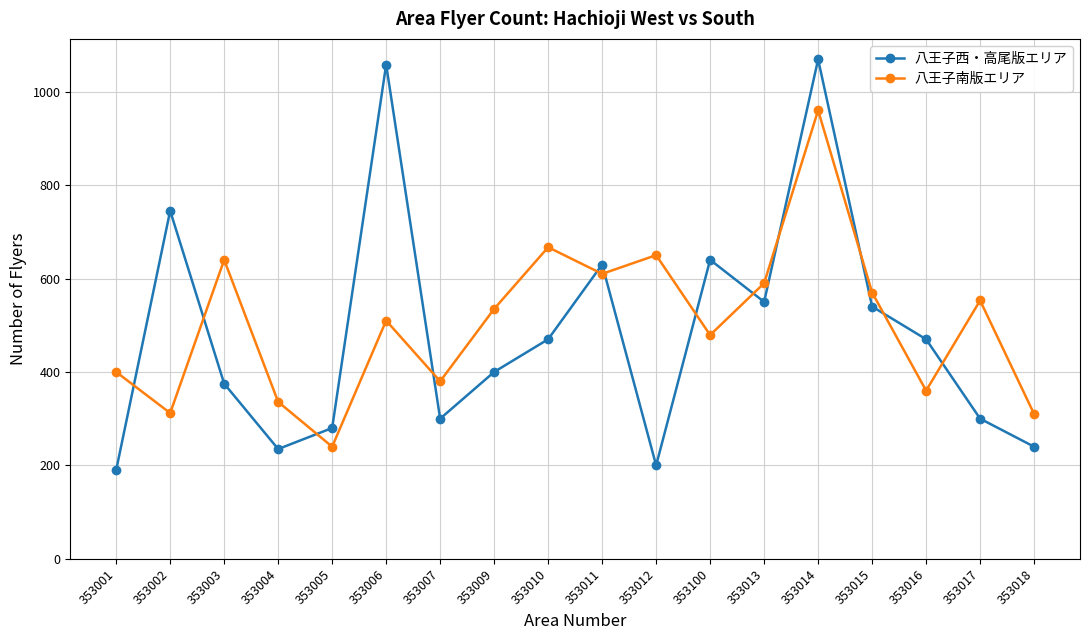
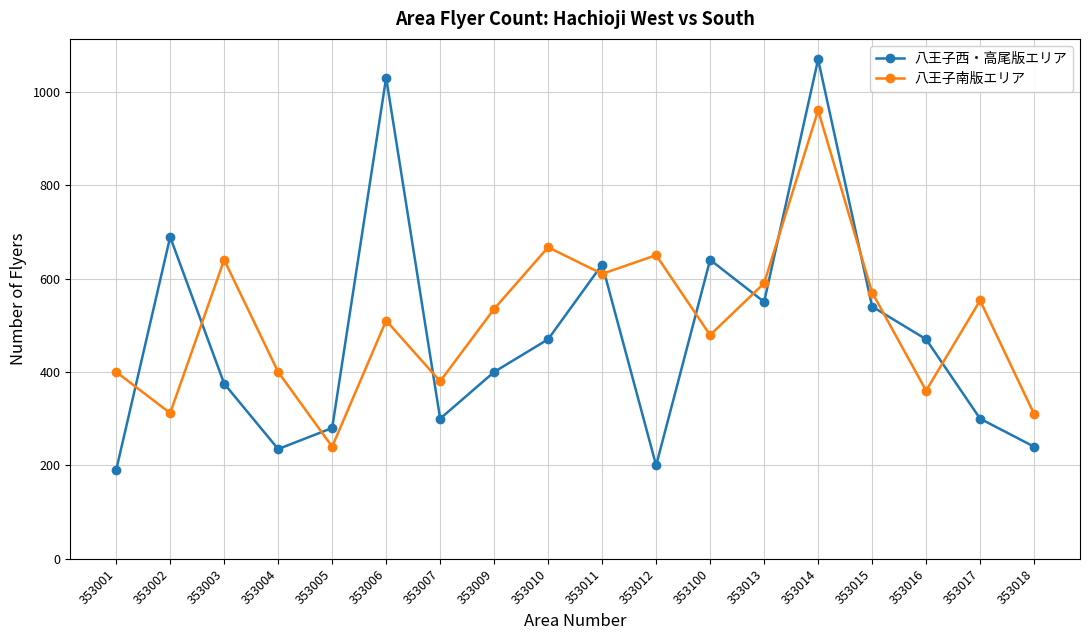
  {
    "八王子西・高尾版エリア": {
      "353001": 190,
-     "353002": 750,
+     "353002": 690,
      "353003": 380,
      "353004": 240,
      "353005": 280,
-     "353006": 1060,
+     "353006": 1030,
      "353007": 300,
      "353009": 400,
      "353010": 470,
      "353011": 630,
      "353012": 200,
      "353100": 640,
      "353013": 550,
      "353014": 1070,
      "353015": 540,
      "353016": 470,
      "353017": 300,
      "353018": 240
    },
    "八王子南版エリア": {
      "353001": 400,
      "353002": 310,
      "353003": 640,
-     "353004": 340,
+     "353004": 400,
      "353005": 240,
      "353006": 510,
      "353007": 380,
      "353009": 540,
      "353010": 670,
      "353011": 610,
      "353012": 650,
      "353100": 480,
      "353013": 590,
      "353014": 960,
      "353015": 570,
      "353016": 360,
      "353017": 550,
      "353018": 310
    }
  }
